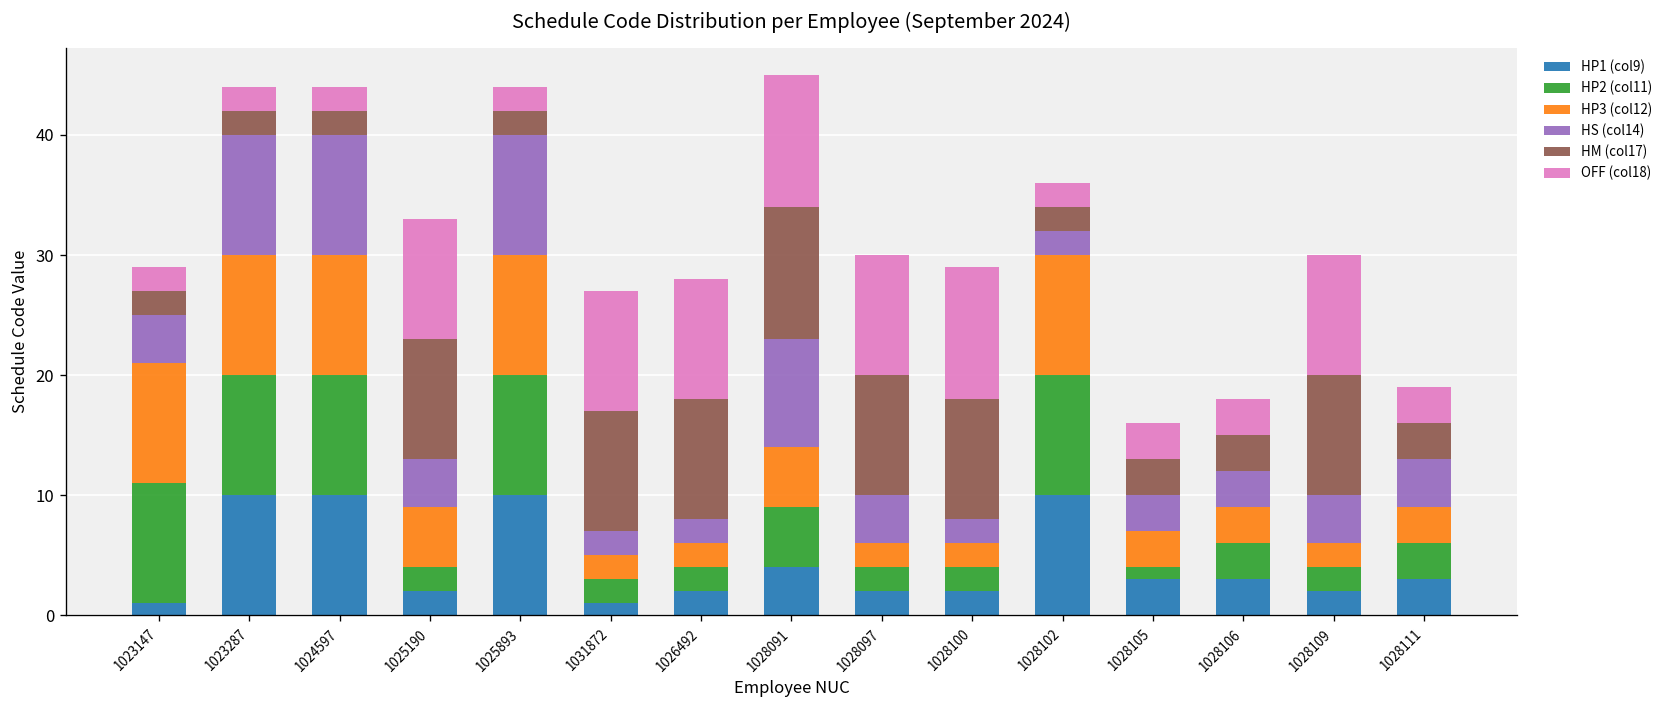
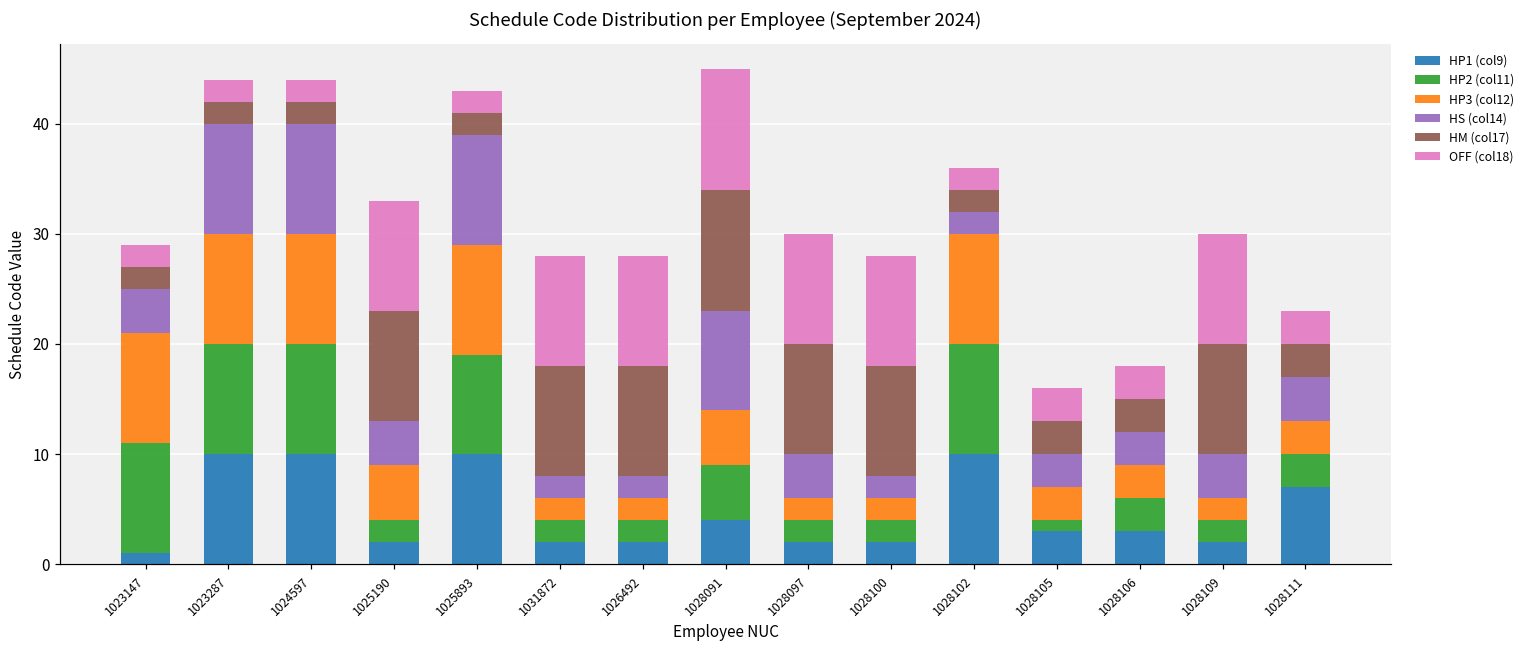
  {
    "HP1 (col9)": {
      "1023147": 1,
      "1023287": 10,
      "1024597": 10,
      "1025190": 2,
      "1025893": 10,
-     "1031872": 1,
+     "1031872": 2,
      "1026492": 2,
      "1028091": 4,
      "1028097": 2,
      "1028100": 2,
      "1028102": 10,
      "1028105": 3,
      "1028106": 3,
      "1028109": 2,
-     "1028111": 3
+     "1028111": 7
    },
    "HP2 (col11)": {
      "1023147": 10,
      "1023287": 10,
      "1024597": 10,
      "1025190": 2,
-     "1025893": 10,
+     "1025893": 9,
      "1031872": 2,
      "1026492": 2,
      "1028091": 5,
      "1028097": 2,
      "1028100": 2,
      "1028102": 10,
      "1028105": 1,
      "1028106": 3,
      "1028109": 2,
      "1028111": 3
    },
    "HP3 (col12)": {
      "1023147": 10,
      "1023287": 10,
      "1024597": 10,
      "1025190": 5,
      "1025893": 10,
      "1031872": 2,
      "1026492": 2,
      "1028091": 5,
      "1028097": 2,
      "1028100": 2,
      "1028102": 10,
      "1028105": 3,
      "1028106": 3,
      "1028109": 2,
      "1028111": 3
    },
    "HS (col14)": {
      "1023147": 4,
      "1023287": 10,
      "1024597": 10,
      "1025190": 4,
      "1025893": 10,
      "1031872": 2,
      "1026492": 2,
      "1028091": 9,
      "1028097": 4,
      "1028100": 2,
      "1028102": 2,
      "1028105": 3,
      "1028106": 3,
      "1028109": 4,
      "1028111": 4
    },
    "HM (col17)": {
      "1023147": 2,
      "1023287": 2,
      "1024597": 2,
      "1025190": 10,
      "1025893": 2,
      "1031872": 10,
      "1026492": 10,
      "1028091": 11,
      "1028097": 10,
      "1028100": 10,
      "1028102": 2,
      "1028105": 3,
      "1028106": 3,
      "1028109": 10,
      "1028111": 3
    },
    "OFF (col18)": {
      "1023147": 2,
      "1023287": 2,
      "1024597": 2,
      "1025190": 10,
      "1025893": 2,
      "1031872": 10,
      "1026492": 10,
      "1028091": 11,
      "1028097": 10,
-     "1028100": 11,
+     "1028100": 10,
      "1028102": 2,
      "1028105": 3,
      "1028106": 3,
      "1028109": 10,
      "1028111": 3
    }
  }
